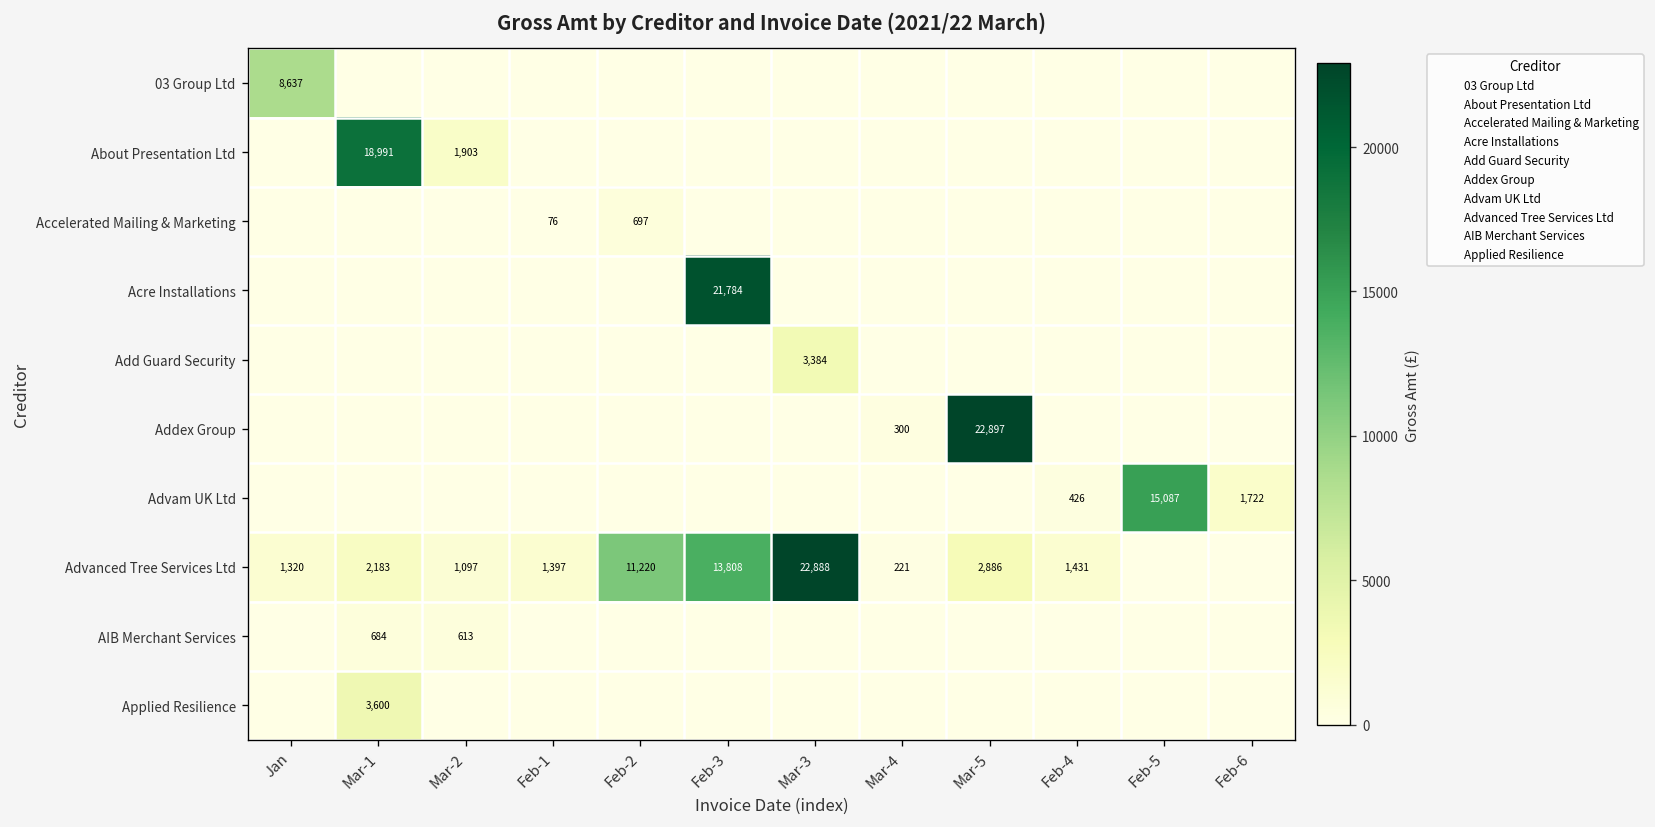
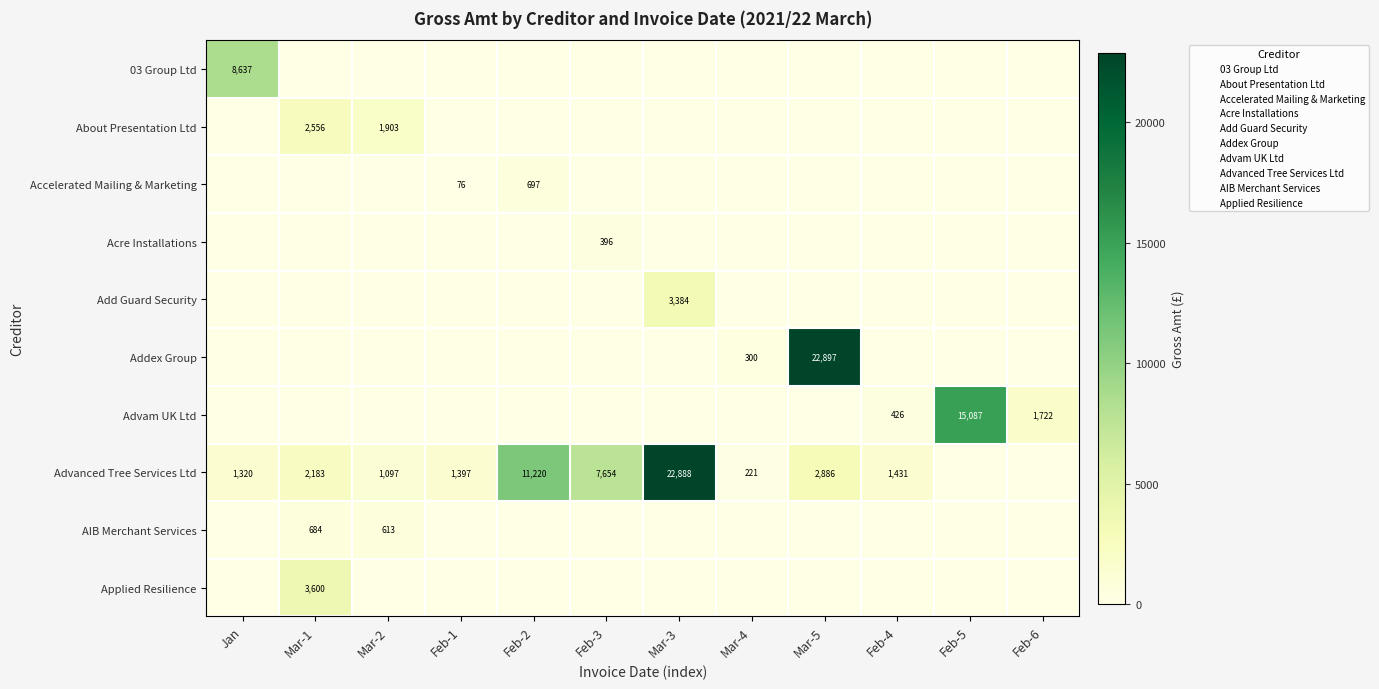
  {
    "03 Group Ltd": {
      "Jan": "8,637"
    },
    "About Presentation Ltd": {
-     "Mar-1": "18,991",
+     "Mar-1": "2,556",
      "Mar-2": "1,903"
    },
    "Accelerated Mailing & Marketing": {
      "Feb-1": "76",
      "Feb-2": "697"
    },
    "Acre Installations": {
-     "Feb-3": "21,784"
+     "Feb-3": "396"
    },
    "Add Guard Security": {
      "Mar-3": "3,384"
    },
    "Addex Group": {
      "Mar-4": "300",
      "Mar-5": "22,897"
    },
    "Advam UK Ltd": {
      "Feb-4": "426",
      "Feb-5": "15,087",
      "Feb-6": "1,722"
    },
    "Advanced Tree Services Ltd": {
      "Jan": "1,320",
      "Mar-1": "2,183",
      "Mar-2": "1,097",
      "Feb-1": "1,397",
      "Feb-2": "11,220",
-     "Feb-3": "13,808",
+     "Feb-3": "7,654",
      "Mar-3": "22,888",
      "Mar-4": "221",
      "Mar-5": "2,886",
      "Feb-4": "1,431"
    },
    "AIB Merchant Services": {
      "Mar-1": "684",
      "Mar-2": "613"
    },
    "Applied Resilience": {
      "Mar-1": "3,600"
    }
  }
